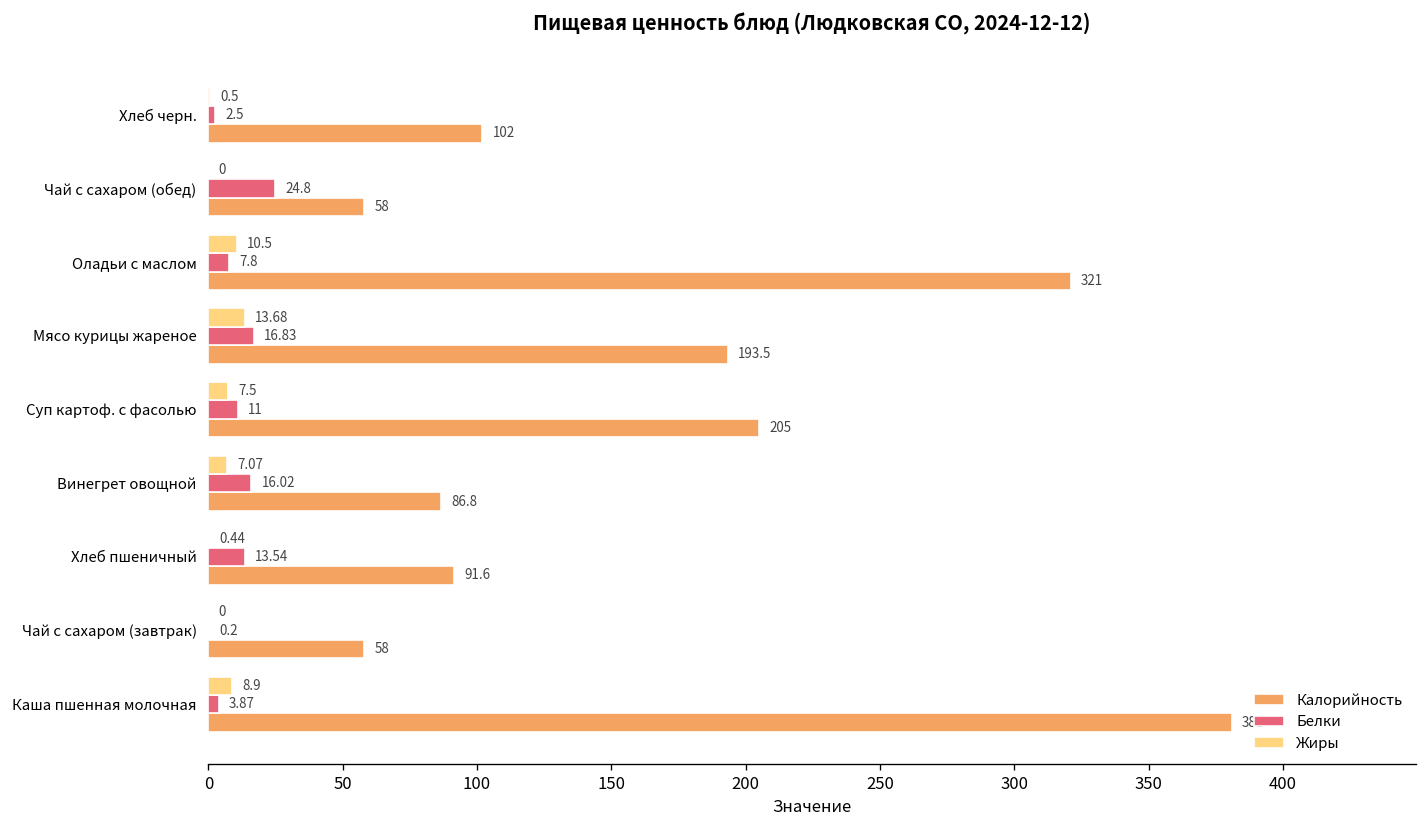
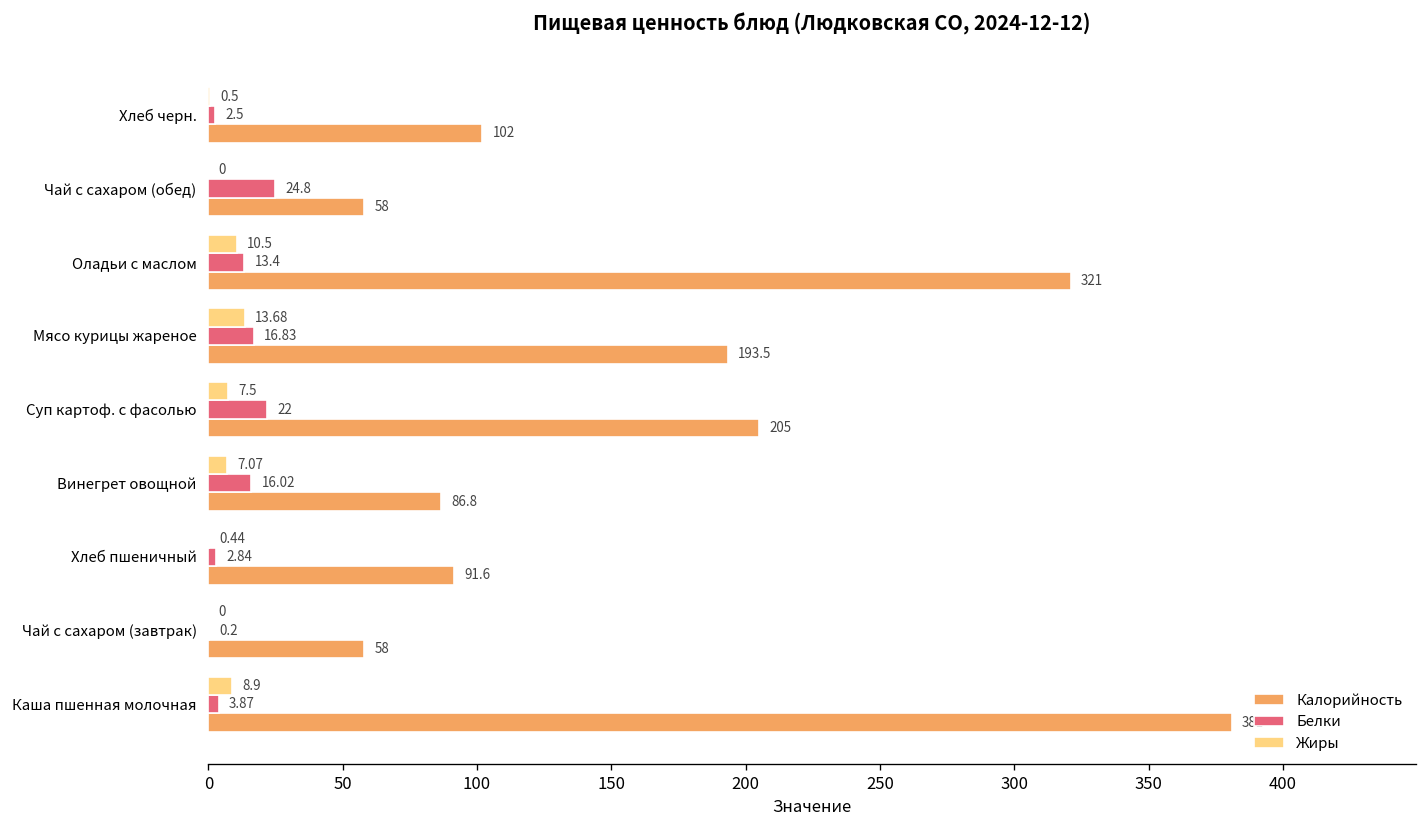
  {
    "Белки": {
      "Хлеб черн.": 2.5,
      "Чай с сахаром (обед)": 24.8,
-     "Оладьи с маслом": 7.8,
+     "Оладьи с маслом": 13.4,
      "Мясо курицы жареное": 16.83,
-     "Суп картоф. с фасолью": 11,
+     "Суп картоф. с фасолью": 22,
      "Винегрет овощной": 16.02,
-     "Хлеб пшеничный": 13.54,
+     "Хлеб пшеничный": 2.84,
      "Чай с сахаром (завтрак)": 0.2,
      "Каша пшенная молочная": 3.87
    }
  }
